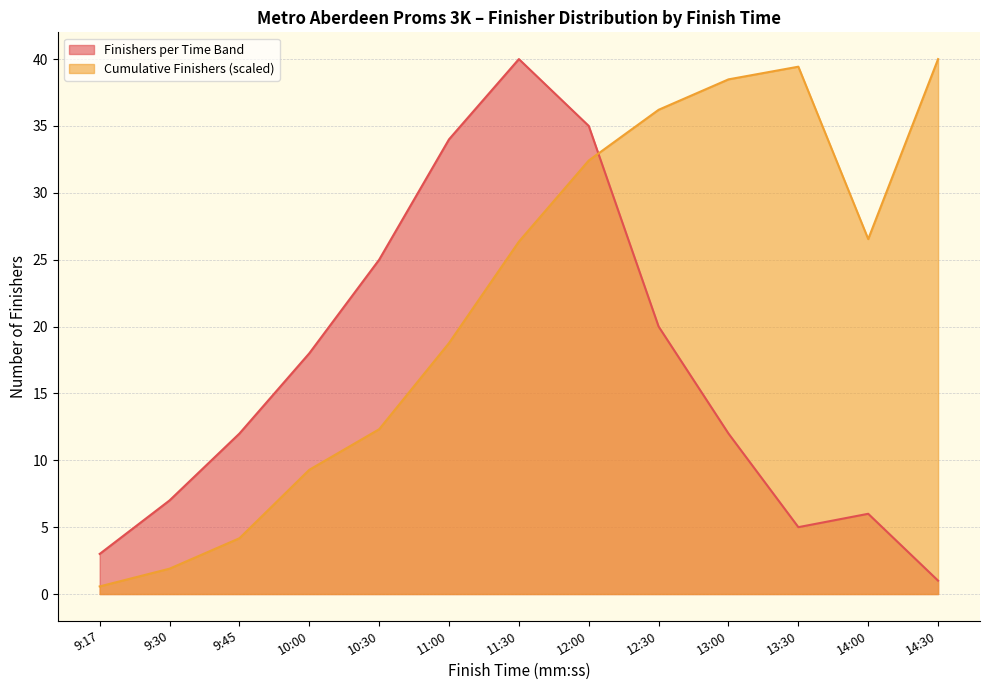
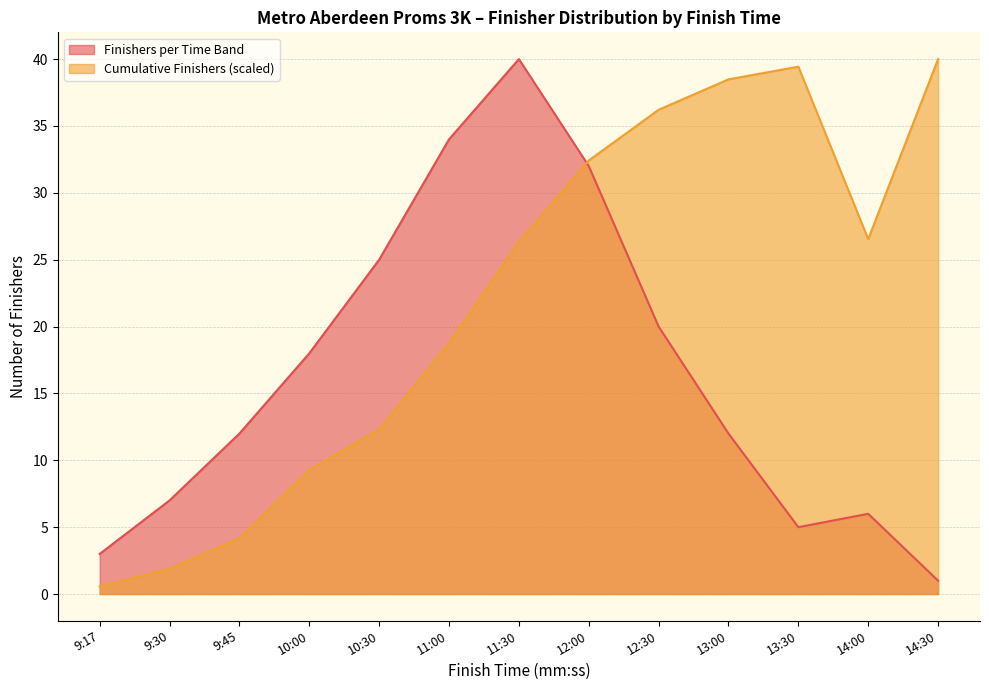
  {
    "Finishers per Time Band": {
      "9:17": 3,
      "9:30": 7,
      "9:45": 12,
      "10:00": 18,
      "10:30": 25,
      "11:00": 34,
      "11:30": 40,
-     "12:00": 35,
+     "12:00": 32,
      "12:30": 20,
      "13:00": 12,
      "13:30": 5,
      "14:00": 6,
      "14:30": 1
    },
    "Cumulative Finishers (scaled)": {
      "9:17": 0.6,
      "9:30": 2,
      "9:45": 4,
      "10:00": 9.3,
      "10:30": 12.3,
      "11:00": 18.8,
      "11:30": 26.4,
      "12:00": 32.4,
      "12:30": 36.2,
      "13:00": 38.5,
      "13:30": 39.4,
      "14:00": 26.5,
      "14:30": 40
    }
  }
